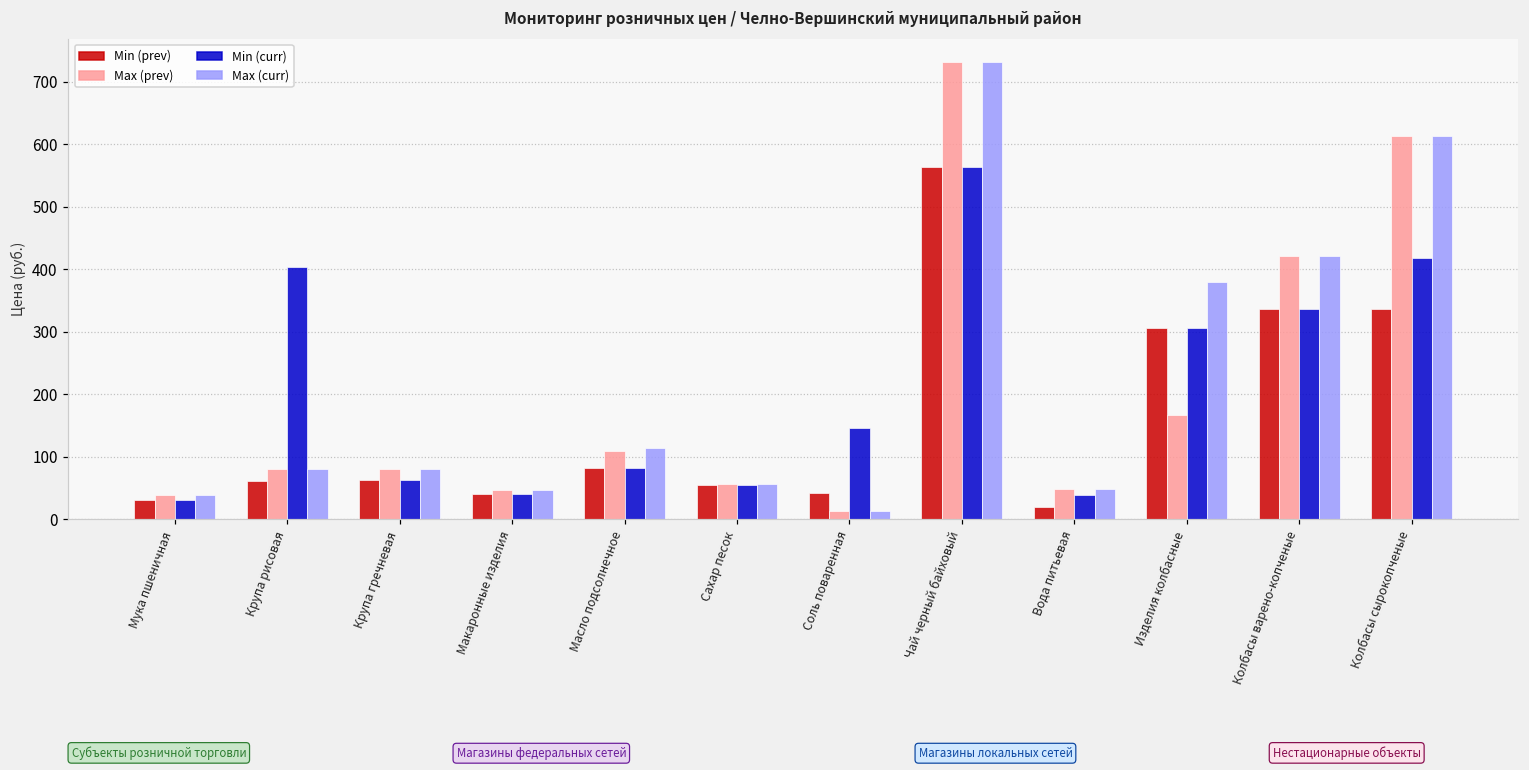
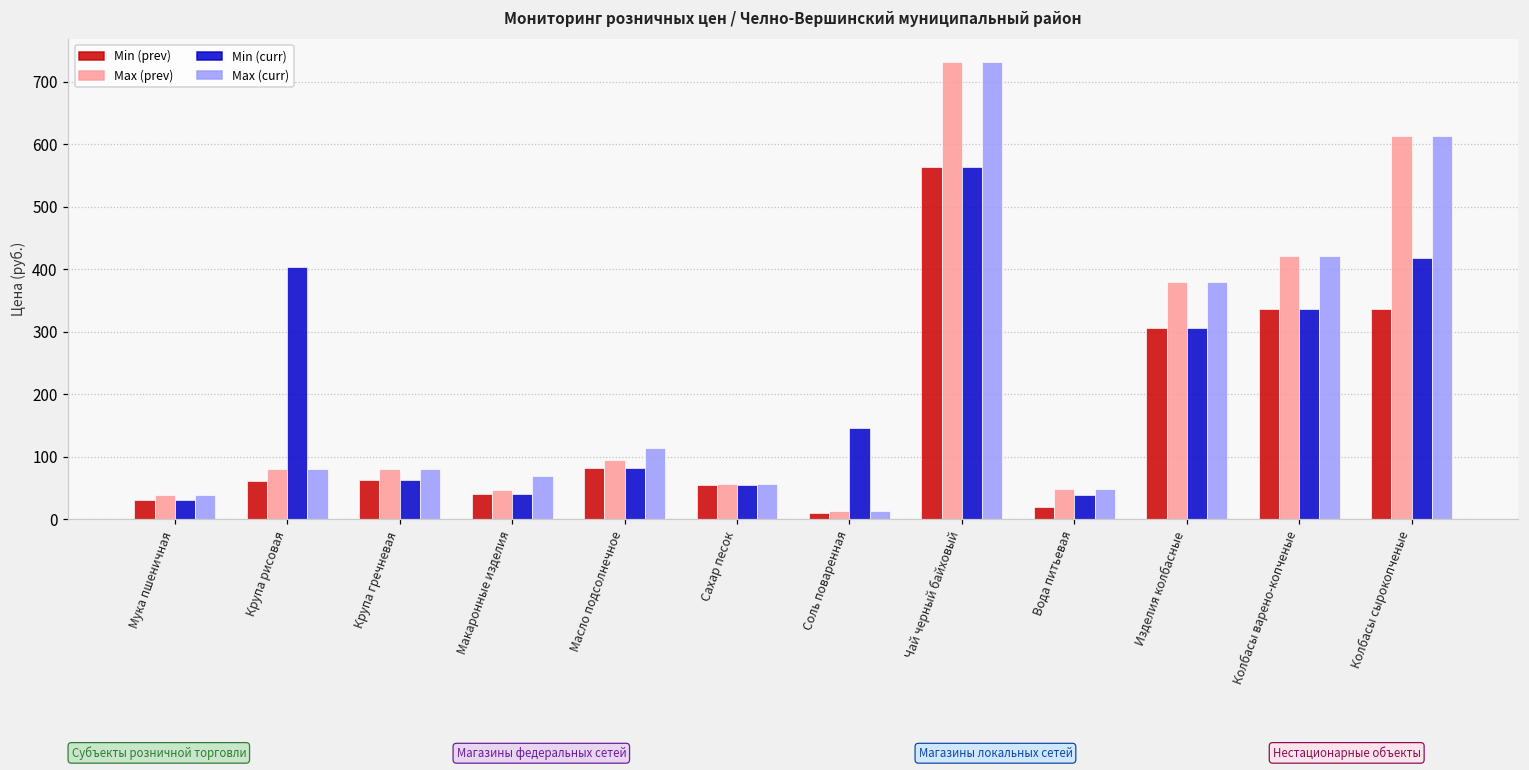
  {
    "Min (prev)": {
      "Мука пшеничная": 30,
      "Крупа рисовая": 60,
      "Крупа гречневая": 60,
      "Макаронные изделия": 40,
      "Масло подсолнечное": 80,
      "Сахар песок": 50,
-     "Соль поваренная": 40,
+     "Соль поваренная": 10,
      "Чай черный байховый": 560,
      "Вода питьевая": 20,
      "Изделия колбасные": 310,
      "Колбасы варено-копченые": 340,
      "Колбасы сырокопченые": 340
    },
    "Max (prev)": {
      "Мука пшеничная": 40,
      "Крупа рисовая": 80,
      "Крупа гречневая": 80,
      "Макаронные изделия": 50,
-     "Масло подсолнечное": 110,
+     "Масло подсолнечное": 90,
      "Сахар песок": 60,
      "Соль поваренная": 10,
      "Чай черный байховый": 730,
      "Вода питьевая": 50,
-     "Изделия колбасные": 170,
+     "Изделия колбасные": 380,
      "Колбасы варено-копченые": 420,
      "Колбасы сырокопченые": 610
    },
    "Min (curr)": {
      "Мука пшеничная": 30,
      "Крупа рисовая": 400,
      "Крупа гречневая": 60,
      "Макаронные изделия": 40,
      "Масло подсолнечное": 80,
      "Сахар песок": 60,
      "Соль поваренная": 150,
      "Чай черный байховый": 560,
      "Вода питьевая": 40,
      "Изделия колбасные": 310,
      "Колбасы варено-копченые": 340,
      "Колбасы сырокопченые": 420
    },
    "Max (curr)": {
      "Мука пшеничная": 40,
      "Крупа рисовая": 80,
      "Крупа гречневая": 80,
-     "Макаронные изделия": 50,
+     "Макаронные изделия": 70,
      "Масло подсолнечное": 110,
      "Сахар песок": 60,
      "Соль поваренная": 10,
      "Чай черный байховый": 730,
      "Вода питьевая": 50,
      "Изделия колбасные": 380,
      "Колбасы варено-копченые": 420,
      "Колбасы сырокопченые": 610
    }
  }
